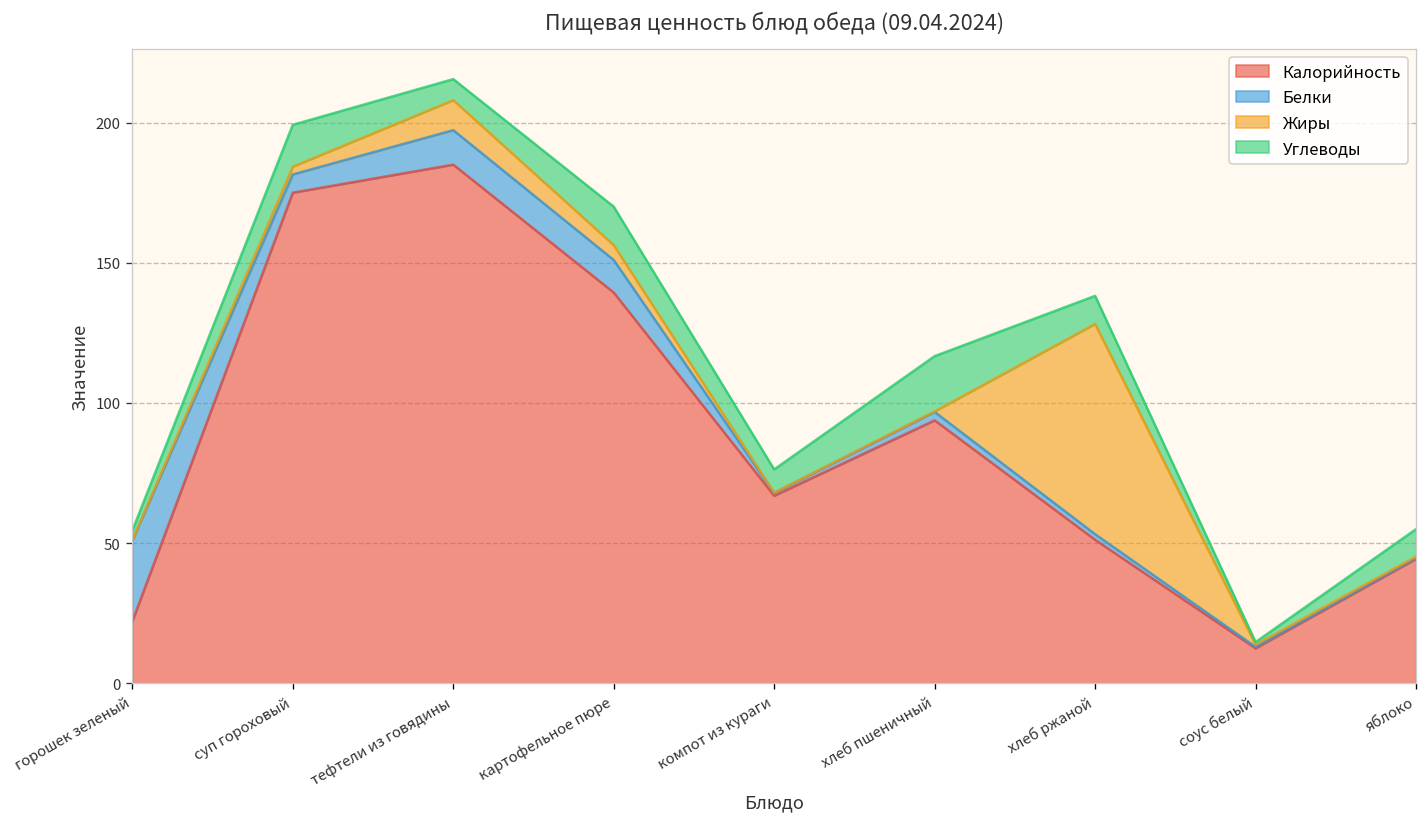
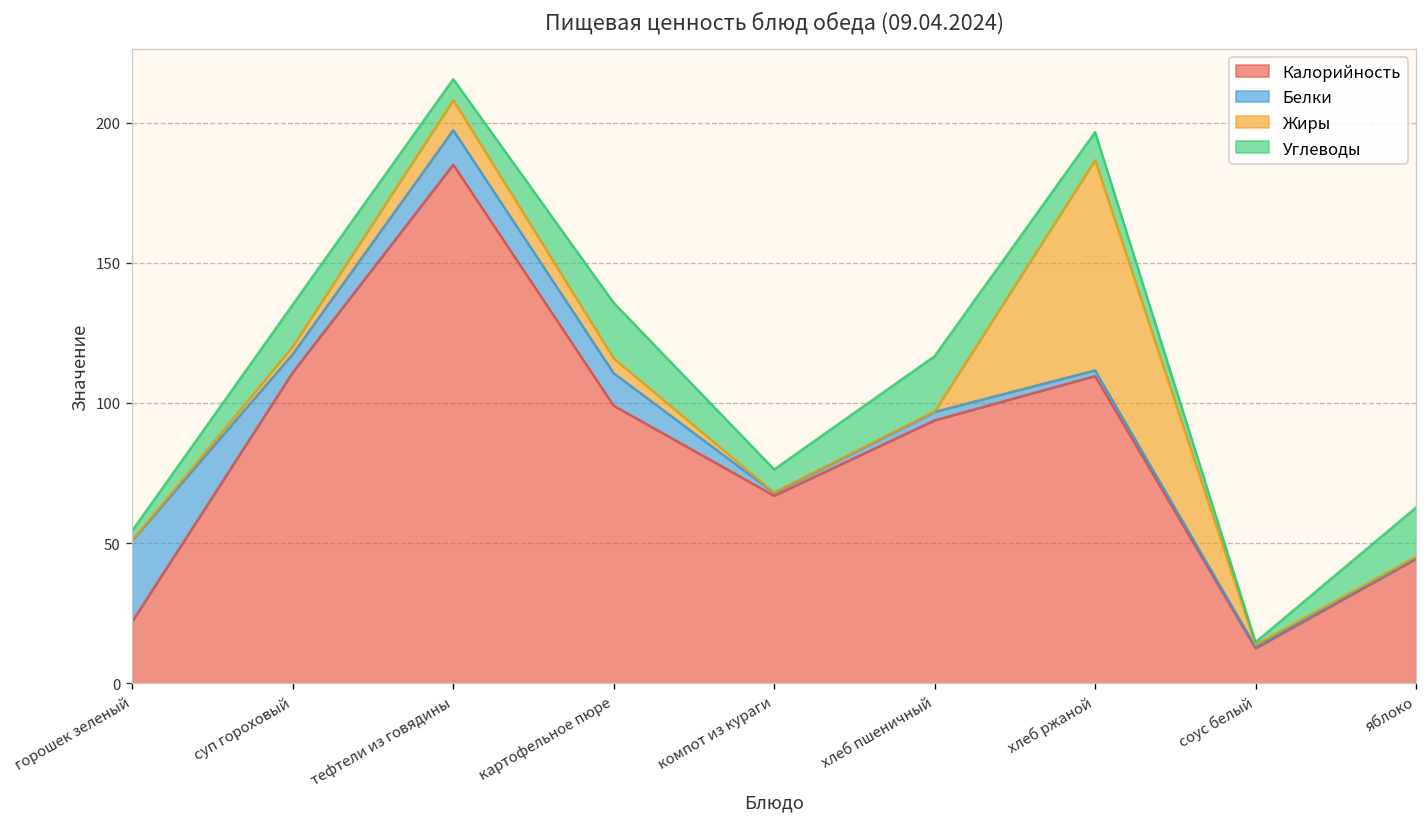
  {
    "Калорийность": {
      "горошек зеленый": 22,
-     "суп гороховый": 175,
+     "суп гороховый": 111,
      "тефтели из говядины": 185,
-     "картофельное пюре": 139,
+     "картофельное пюре": 99,
      "хлеб пшеничный": 94,
-     "хлеб ржаной": 51
+     "хлеб ржаной": 110
    },
    "Белки": {
      "суп гороховый": 7,
      "тефтели из говядины": 12,
      "картофельное пюре": 12,
      "хлеб ржаной": 2
    },
    "Жиры": {
      "суп гороховый": 3,
      "тефтели из говядины": 11,
      "картофельное пюре": 5,
      "хлеб ржаной": 75
    },
    "Углеводы": {
      "горошек зеленый": 4,
      "суп гороховый": 15,
      "тефтели из говядины": 8,
-     "картофельное пюре": 14,
+     "картофельное пюре": 20,
      "компот из кураги": 8,
      "хлеб пшеничный": 20,
      "хлеб ржаной": 10,
-     "яблоко": 10
+     "яблоко": 18
    }
  }
